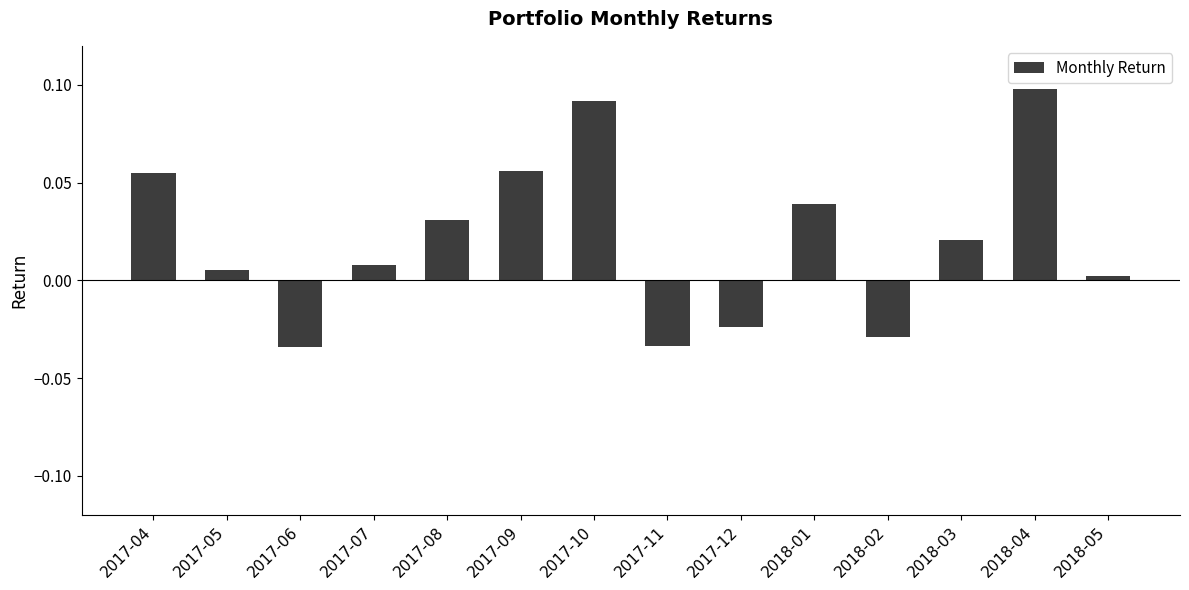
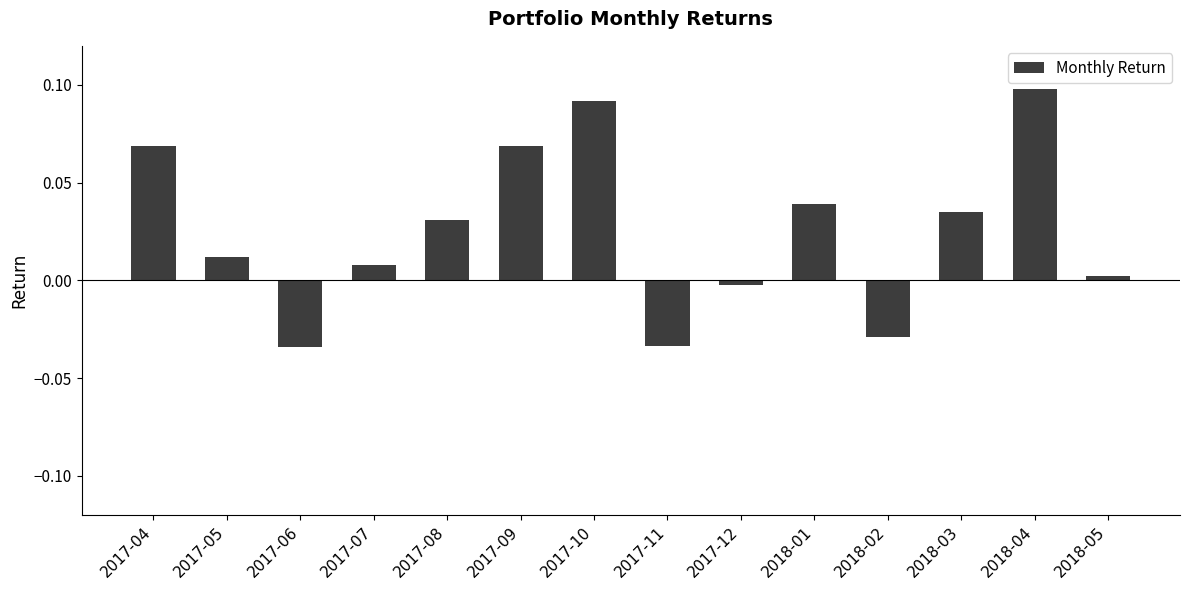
  {
-   "2017-04": 0.055,
-   "2017-05": 0.005,
+   "2017-04": 0.069,
+   "2017-05": 0.012,
    "2017-06": -0.034,
    "2017-07": 0.008,
    "2017-08": 0.031,
-   "2017-09": 0.056,
+   "2017-09": 0.069,
    "2017-10": 0.092,
    "2017-11": -0.034,
-   "2017-12": -0.024,
+   "2017-12": -0.002,
    "2018-01": 0.039,
    "2018-02": -0.029,
-   "2018-03": 0.021,
+   "2018-03": 0.035,
    "2018-04": 0.098,
    "2018-05": 0.002
  }
